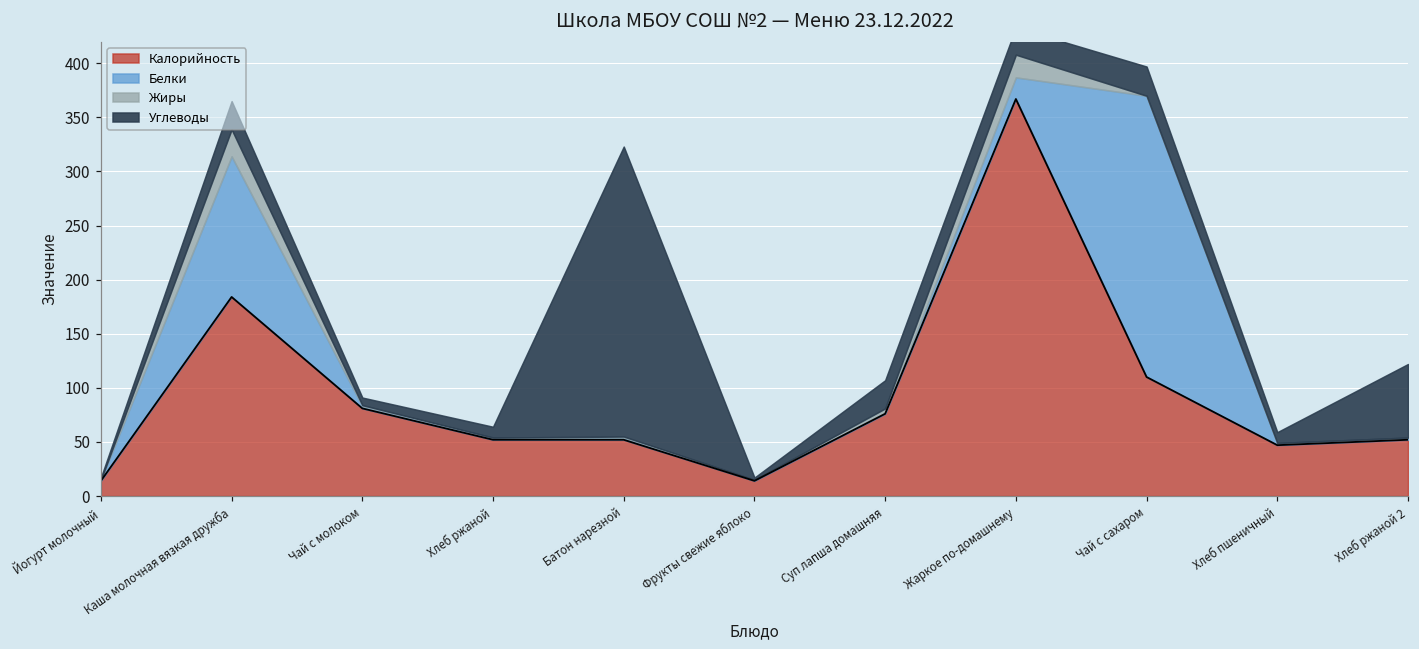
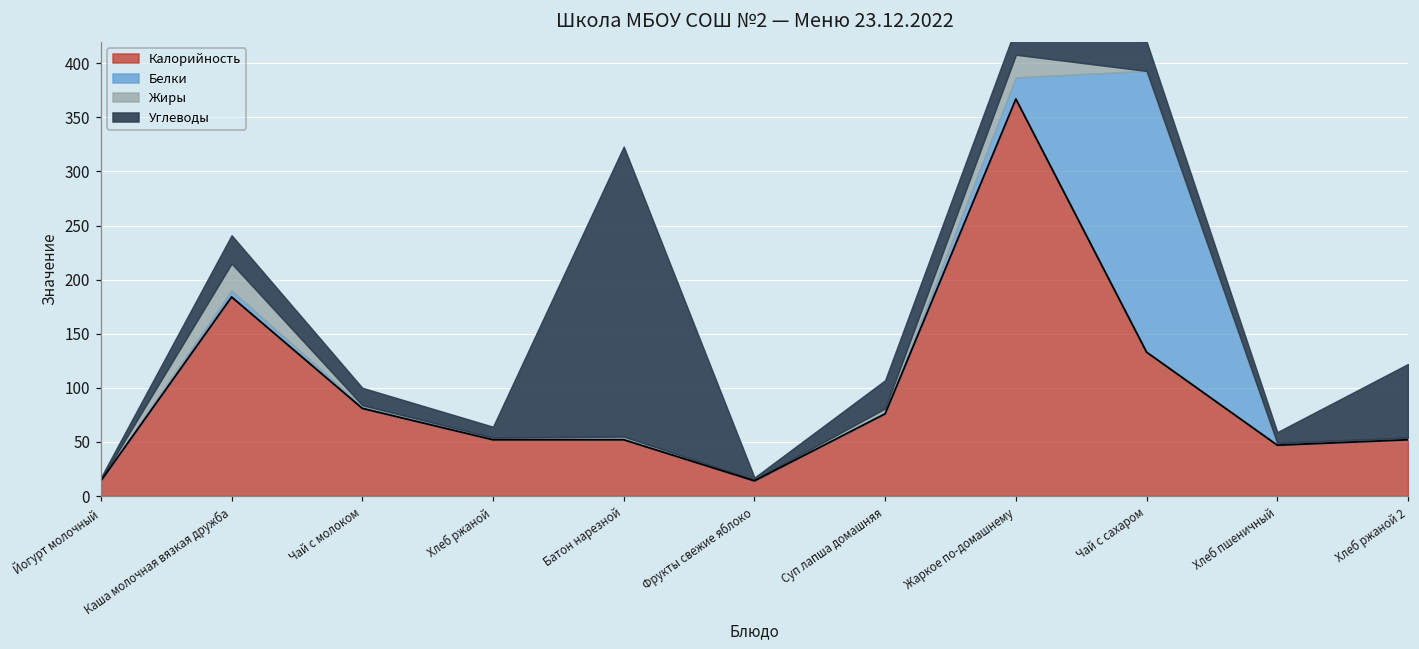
  {
    "Калорийность": {
      "Каша молочная вязкая дружба": 180,
      "Жаркое по-домашнему": 370,
-     "Чай с сахаром": 110
+     "Чай с сахаром": 130
    },
    "Белки": {
-     "Каша молочная вязкая дружба": 130,
+     "Каша молочная вязкая дружба": 10,
      "Жаркое по-домашнему": 20
    },
    "Жиры": {
      "Суп лапша домашняя": 0,
      "Жаркое по-домашнему": 20
    },
    "Углеводы": {
-     "Чай с молоком": 10,
+     "Чай с молоком": 20,
      "Хлеб ржаной": 10,
      "Батон нарезной": 270,
      "Суп лапша домашняя": 30,
      "Чай с сахаром": 30,
      "Хлеб пшеничный": 10,
      "Хлеб ржаной 2": 70
    }
  }
